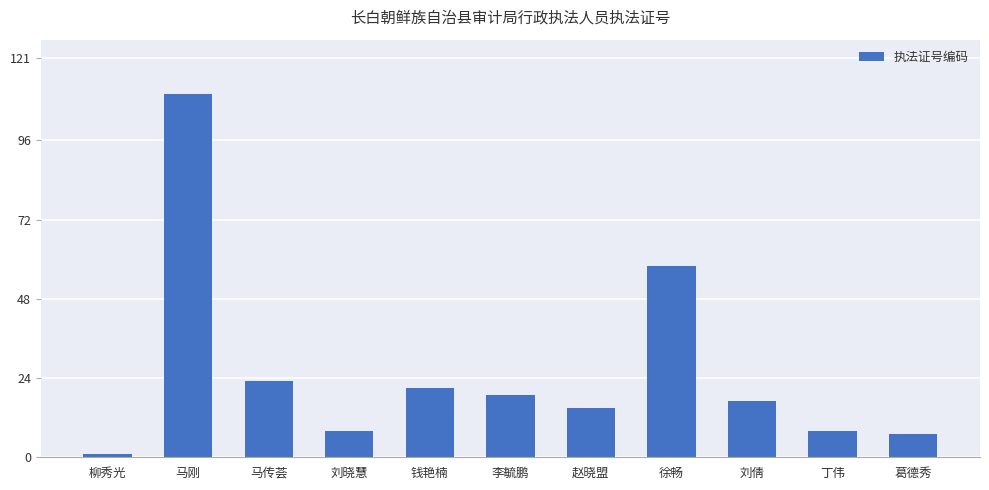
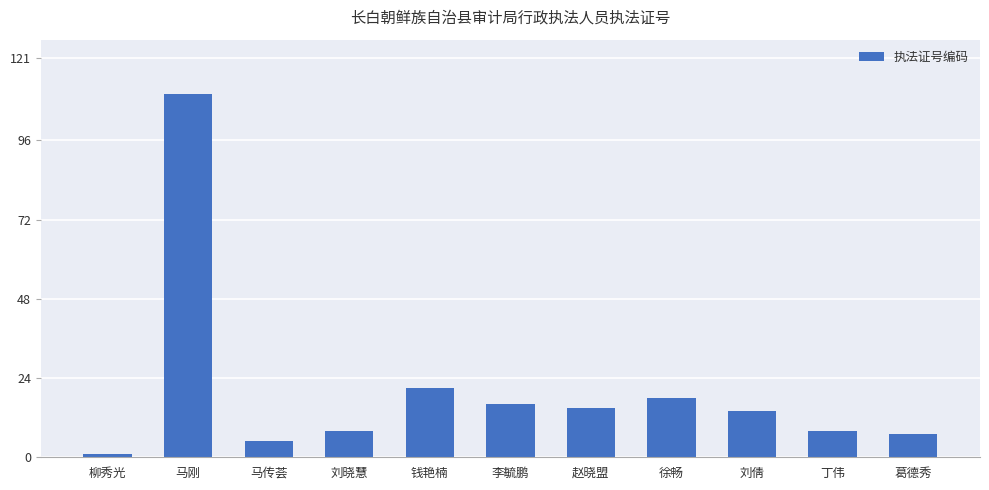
  {
    "柳秀光": 1,
    "马刚": 110,
-   "马传荟": 23,
+   "马传荟": 5,
    "刘晓慧": 8,
    "钱艳楠": 21,
-   "李毓鹏": 19,
+   "李毓鹏": 16,
    "赵晓盟": 15,
-   "徐畅": 58,
-   "刘倩": 17,
+   "徐畅": 18,
+   "刘倩": 14,
    "丁伟": 8,
    "葛德秀": 7
  }
